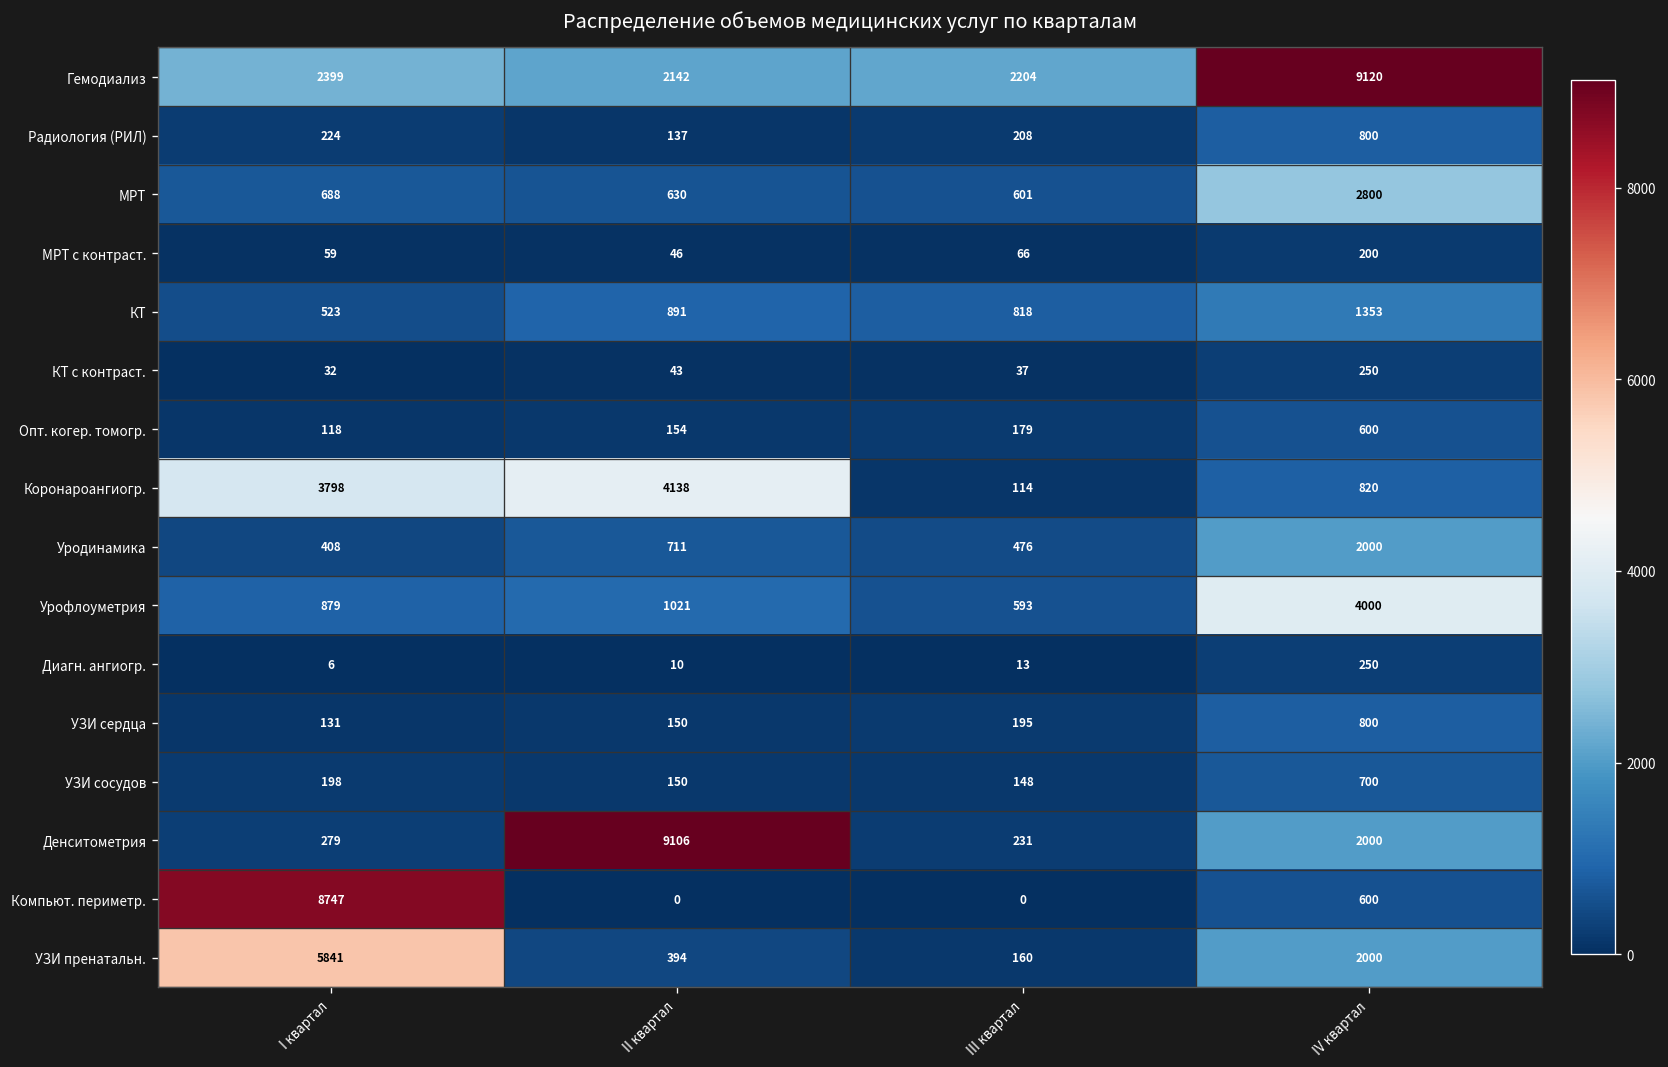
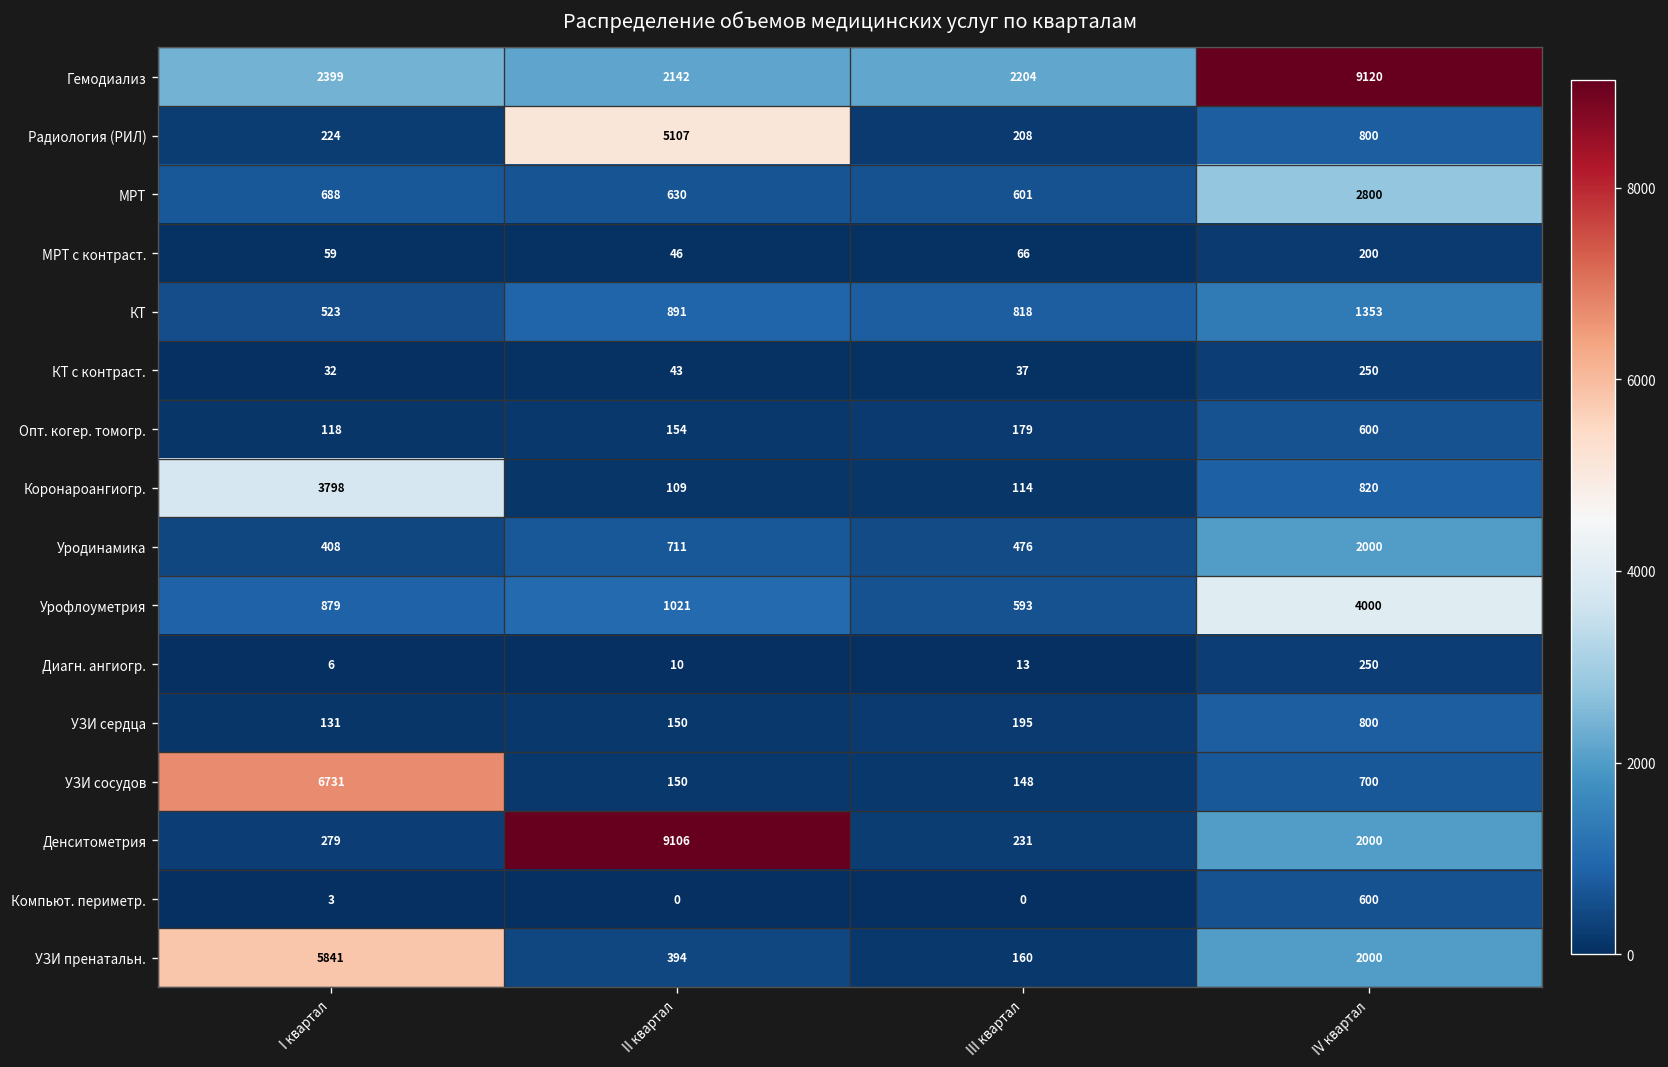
  {
    "Гемодиализ": {
      "I квартал": 2399,
      "II квартал": 2142,
      "III квартал": 2204,
      "IV квартал": 9120
    },
    "Радиология (РИЛ)": {
      "I квартал": 224,
-     "II квартал": 137,
+     "II квартал": 5107,
      "III квартал": 208,
      "IV квартал": 800
    },
    "МРТ": {
      "I квартал": 688,
      "II квартал": 630,
      "III квартал": 601,
      "IV квартал": 2800
    },
    "МРТ с контраст.": {
      "I квартал": 59,
      "II квартал": 46,
      "III квартал": 66,
      "IV квартал": 200
    },
    "КТ": {
      "I квартал": 523,
      "II квартал": 891,
      "III квартал": 818,
      "IV квартал": 1353
    },
    "КТ с контраст.": {
      "I квартал": 32,
      "II квартал": 43,
      "III квартал": 37,
      "IV квартал": 250
    },
    "Опт. когер. томогр.": {
      "I квартал": 118,
      "II квартал": 154,
      "III квартал": 179,
      "IV квартал": 600
    },
    "Коронароангиогр.": {
      "I квартал": 3798,
-     "II квартал": 4138,
+     "II квартал": 109,
      "III квартал": 114,
      "IV квартал": 820
    },
    "Уродинамика": {
      "I квартал": 408,
      "II квартал": 711,
      "III квартал": 476,
      "IV квартал": 2000
    },
    "Урофлоуметрия": {
      "I квартал": 879,
      "II квартал": 1021,
      "III квартал": 593,
      "IV квартал": 4000
    },
    "Диагн. ангиогр.": {
      "I квартал": 6,
      "II квартал": 10,
      "III квартал": 13,
      "IV квартал": 250
    },
    "УЗИ сердца": {
      "I квартал": 131,
      "II квартал": 150,
      "III квартал": 195,
      "IV квартал": 800
    },
    "УЗИ сосудов": {
-     "I квартал": 198,
+     "I квартал": 6731,
      "II квартал": 150,
      "III квартал": 148,
      "IV квартал": 700
    },
    "Денситометрия": {
      "I квартал": 279,
      "II квартал": 9106,
      "III квартал": 231,
      "IV квартал": 2000
    },
    "Компьют. периметр.": {
-     "I квартал": 8747,
+     "I квартал": 3,
      "II квартал": 0,
      "III квартал": 0,
      "IV квартал": 600
    },
    "УЗИ пренатальн.": {
      "I квартал": 5841,
      "II квартал": 394,
      "III квартал": 160,
      "IV квартал": 2000
    }
  }
